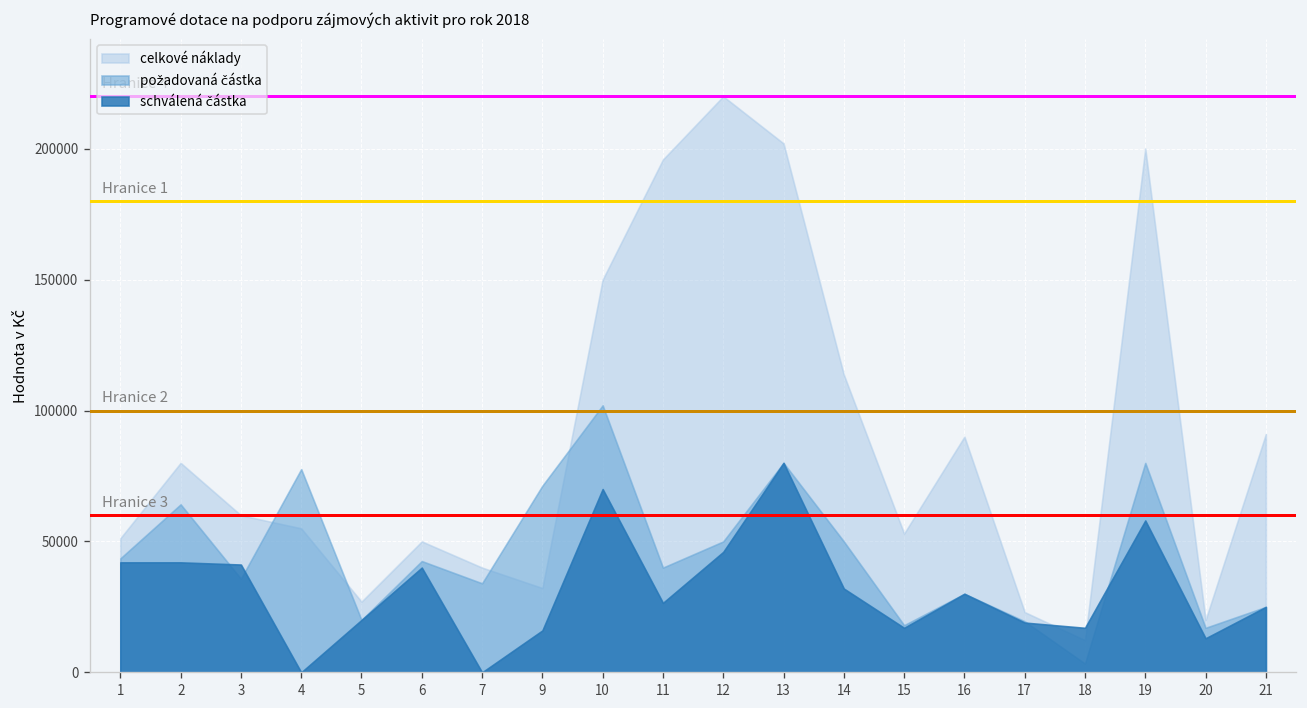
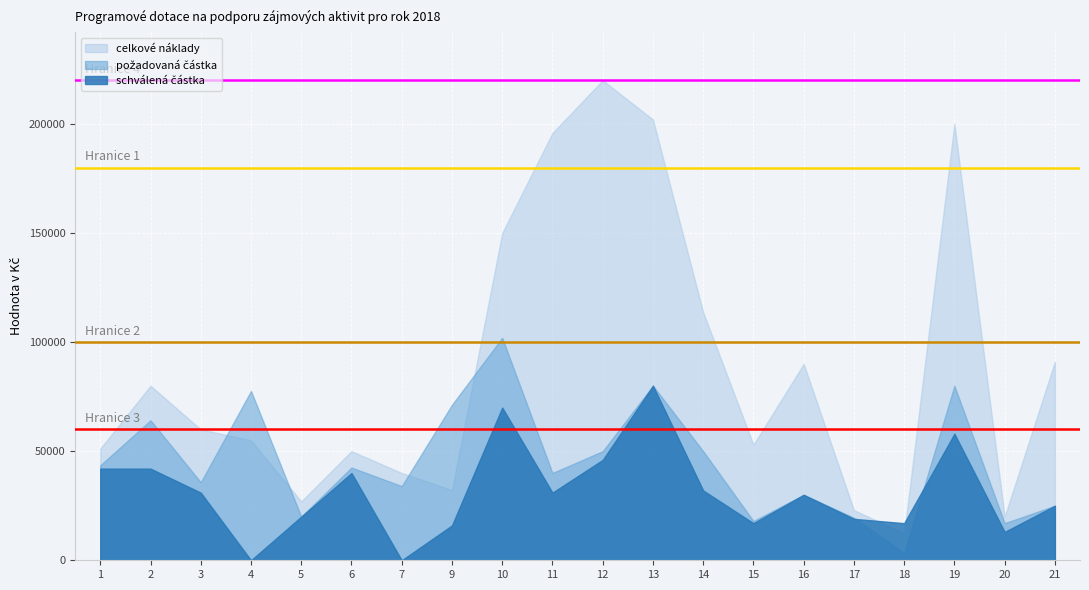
  {
    "celkové náklady": {
      "1": 51000,
      "2": 80000,
      "3": 60000,
      "4": 55000,
      "5": 27000,
      "6": 50000,
      "7": 40000,
      "9": 32000,
      "10": 150000,
      "11": 196000,
      "12": 220000,
      "13": 202000,
      "14": 114000,
      "15": 53000,
      "16": 90000,
      "17": 23000,
      "18": 12000,
      "19": 200000,
      "20": 20000,
      "21": 91000
    },
    "požadovaná částka": {
      "1": 44000,
      "3": 36000,
      "4": 78000,
      "6": 43000,
      "7": 34000,
      "9": 71000,
      "10": 102000,
      "11": 40000,
      "12": 50000,
      "14": 50000,
      "18": 3000,
      "19": 80000,
      "20": 17000
    },
    "schválená částka": {
      "1": 42000,
      "2": 42000,
-     "3": 41000,
+     "3": 31000,
      "4": 0,
      "6": 40000,
      "7": 0,
      "9": 16000,
      "10": 70000,
-     "11": 27000,
+     "11": 31000,
      "12": 46000,
      "14": 32000,
      "18": 17000,
      "19": 58000,
      "20": 13000
    }
  }
